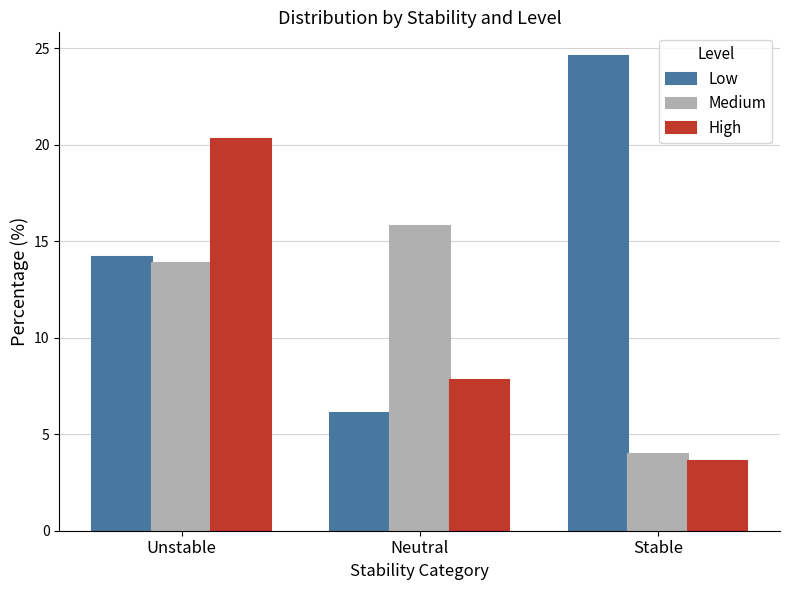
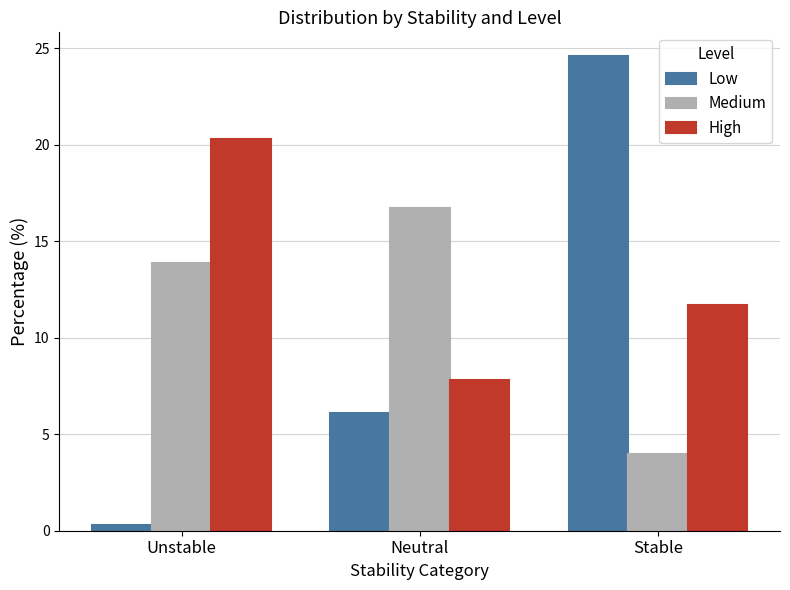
  {
    "Low": {
-     "Unstable": 14.2,
+     "Unstable": 0.3,
      "Neutral": 6.1,
      "Stable": 24.6
    },
    "Medium": {
      "Unstable": 13.9,
-     "Neutral": 15.8,
+     "Neutral": 16.7,
      "Stable": 4.0
    },
    "High": {
      "Unstable": 20.3,
      "Neutral": 7.8,
-     "Stable": 3.6
+     "Stable": 11.7
    }
  }
